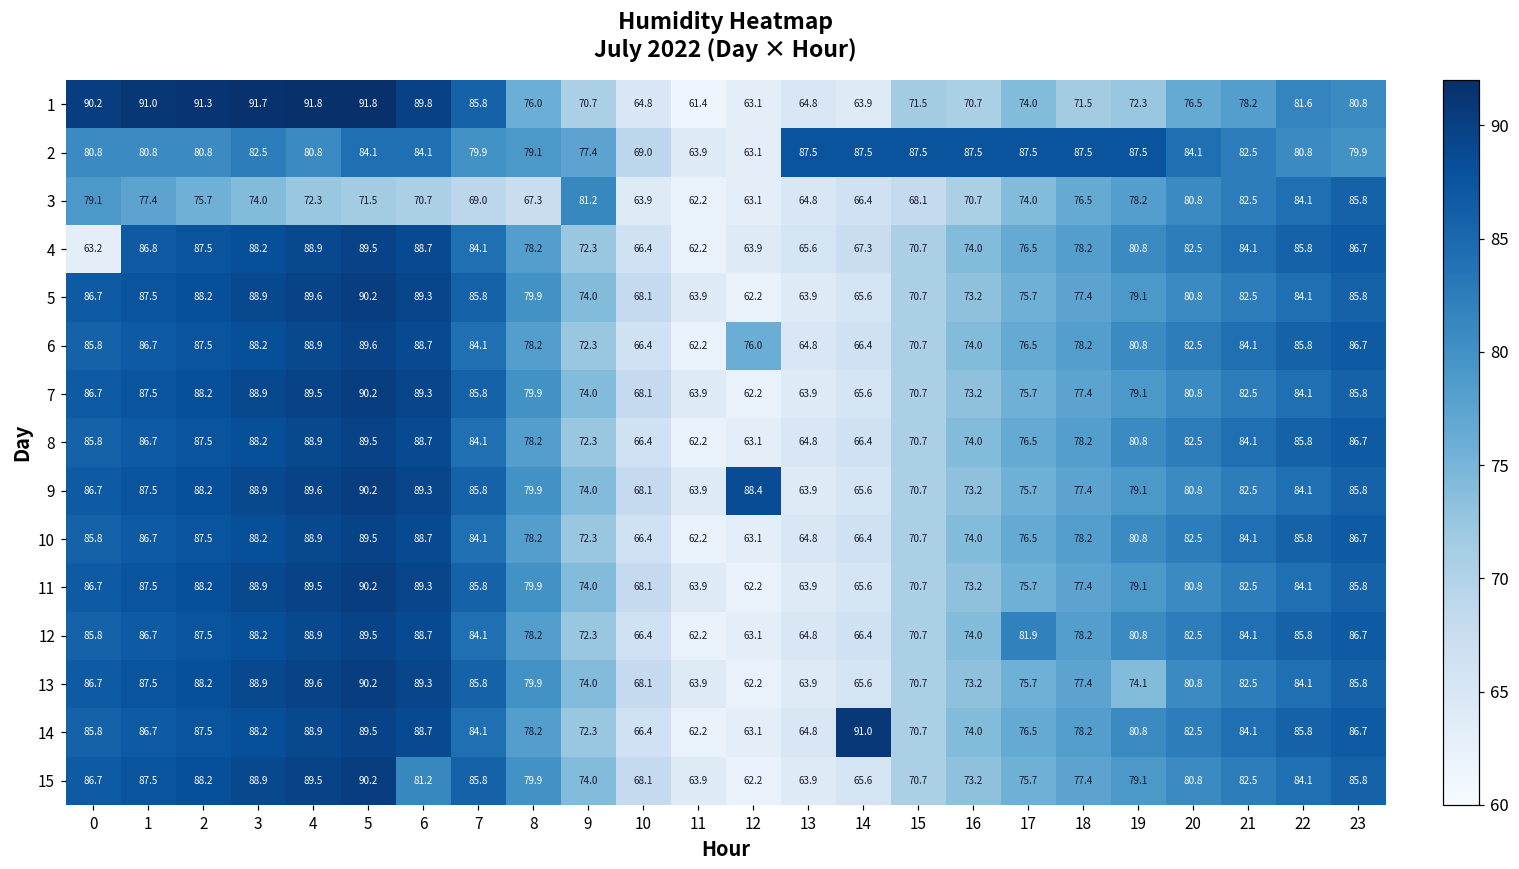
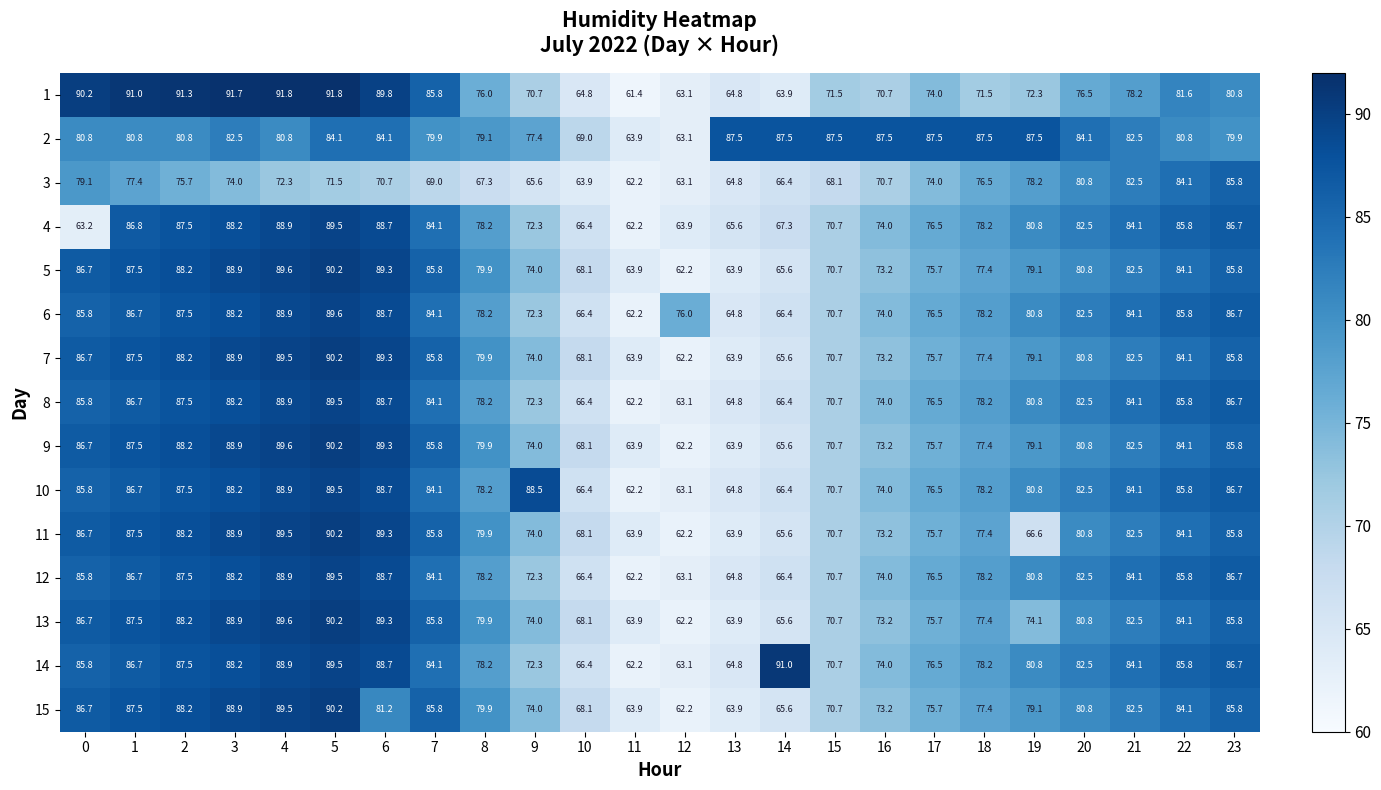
  {
    "3": {
      "0": 79.1,
      "1": 77.4,
      "2": 75.7,
      "3": 74.0,
      "4": 72.3,
      "5": 71.5,
      "6": 70.7,
      "7": 69.0,
      "8": 67.3,
-     "9": 81.2,
+     "9": 65.6,
      "10": 63.9,
      "11": 62.2,
      "12": 63.1,
      "13": 64.8,
      "14": 66.4,
      "15": 68.1,
      "16": 70.7,
      "17": 74.0,
      "18": 76.5,
      "19": 78.2,
      "20": 80.8,
      "21": 82.5,
      "22": 84.1,
      "23": 85.8
    },
    "9": {
      "0": 86.7,
      "1": 87.5,
      "2": 88.2,
      "3": 88.9,
      "4": 89.6,
      "5": 90.2,
      "6": 89.3,
      "7": 85.8,
      "8": 79.9,
      "9": 74.0,
      "10": 68.1,
      "11": 63.9,
-     "12": 88.4,
+     "12": 62.2,
      "13": 63.9,
      "14": 65.6,
      "15": 70.7,
      "16": 73.2,
      "17": 75.7,
      "18": 77.4,
      "19": 79.1,
      "20": 80.8,
      "21": 82.5,
      "22": 84.1,
      "23": 85.8
    },
    "10": {
      "0": 85.8,
      "1": 86.7,
      "2": 87.5,
      "3": 88.2,
      "4": 88.9,
      "5": 89.5,
      "6": 88.7,
      "7": 84.1,
      "8": 78.2,
-     "9": 72.3,
+     "9": 88.5,
      "10": 66.4,
      "11": 62.2,
      "12": 63.1,
      "13": 64.8,
      "14": 66.4,
      "15": 70.7,
      "16": 74.0,
      "17": 76.5,
      "18": 78.2,
      "19": 80.8,
      "20": 82.5,
      "21": 84.1,
      "22": 85.8,
      "23": 86.7
    },
    "11": {
      "0": 86.7,
      "1": 87.5,
      "2": 88.2,
      "3": 88.9,
      "4": 89.5,
      "5": 90.2,
      "6": 89.3,
      "7": 85.8,
      "8": 79.9,
      "9": 74.0,
      "10": 68.1,
      "11": 63.9,
      "12": 62.2,
      "13": 63.9,
      "14": 65.6,
      "15": 70.7,
      "16": 73.2,
      "17": 75.7,
      "18": 77.4,
-     "19": 79.1,
+     "19": 66.6,
      "20": 80.8,
      "21": 82.5,
      "22": 84.1,
      "23": 85.8
    },
    "12": {
      "0": 85.8,
      "1": 86.7,
      "2": 87.5,
      "3": 88.2,
      "4": 88.9,
      "5": 89.5,
      "6": 88.7,
      "7": 84.1,
      "8": 78.2,
      "9": 72.3,
      "10": 66.4,
      "11": 62.2,
      "12": 63.1,
      "13": 64.8,
      "14": 66.4,
      "15": 70.7,
      "16": 74.0,
-     "17": 81.9,
+     "17": 76.5,
      "18": 78.2,
      "19": 80.8,
      "20": 82.5,
      "21": 84.1,
      "22": 85.8,
      "23": 86.7
    }
  }
